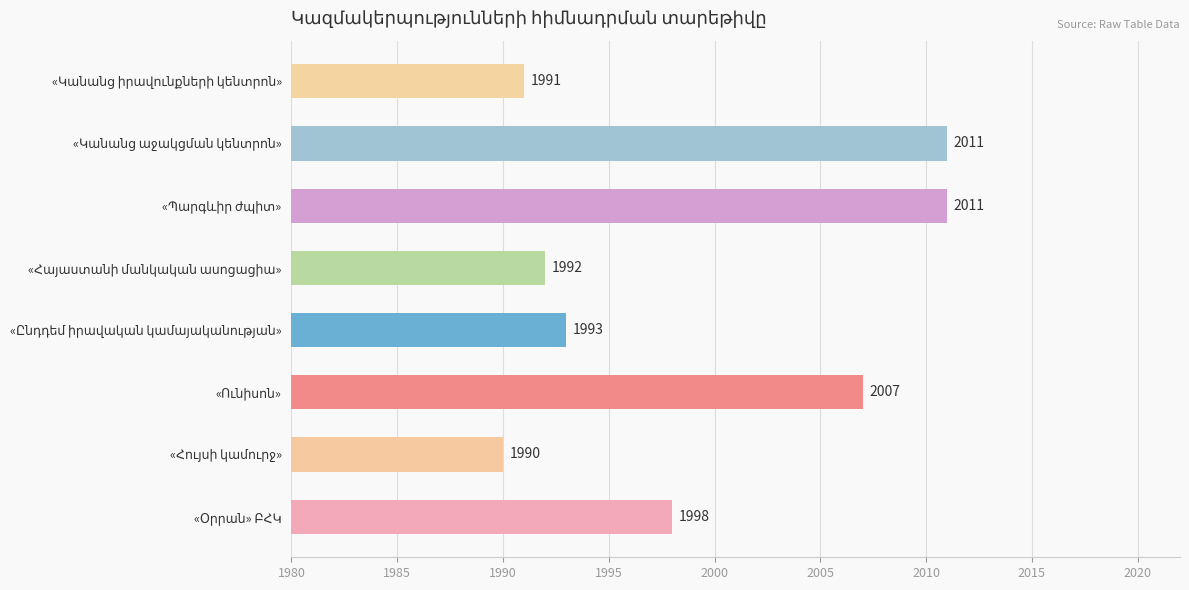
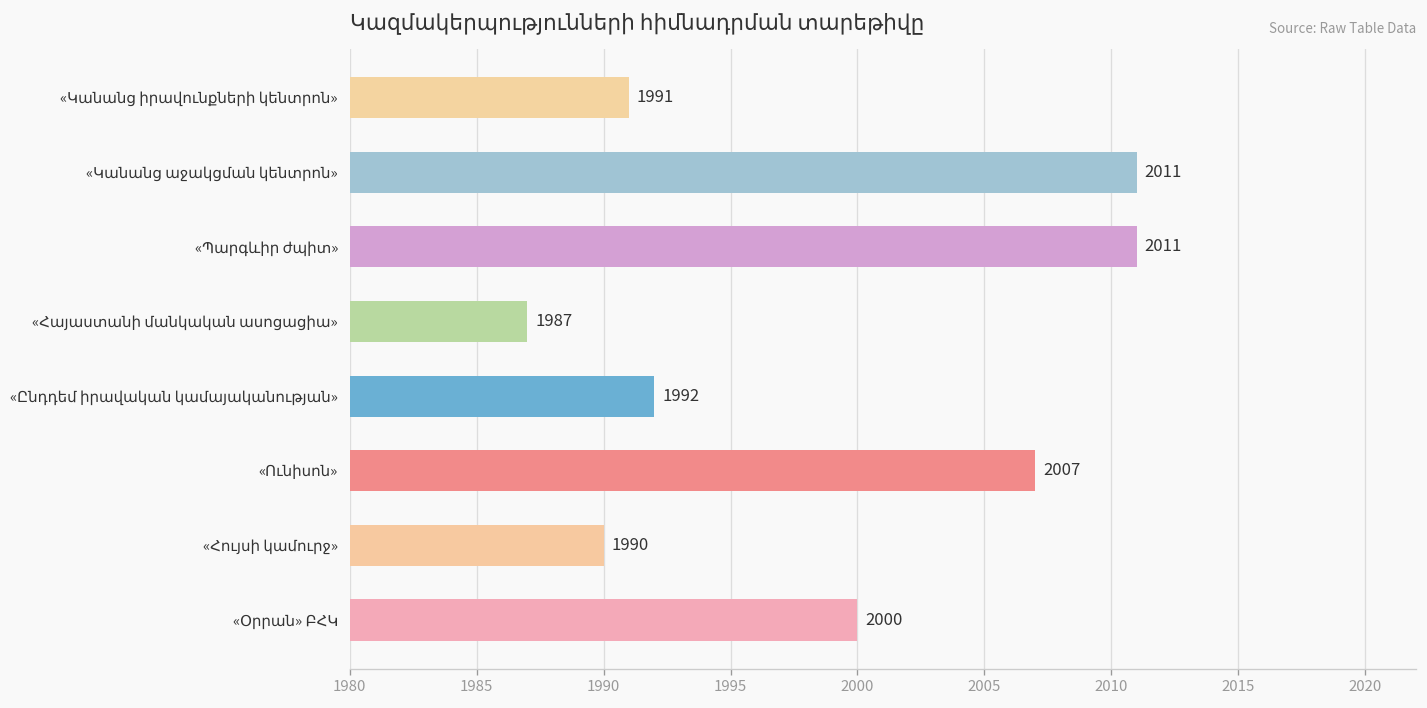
  {
    "«Կանանց իրավունքների կենտրոն»": 1991,
    "«Կանանց աջակցման կենտրոն»": 2011,
    "«Պարգևիր ժպիտ»": 2011,
-   "«Հայաստանի մանկական ասոցացիա»": 1992,
-   "«Ընդդեմ իրավական կամայականության»": 1993,
+   "«Հայաստանի մանկական ասոցացիա»": 1987,
+   "«Ընդդեմ իրավական կամայականության»": 1992,
    "«Ունիսոն»": 2007,
    "«Հույսի կամուրջ»": 1990,
-   "«Օրրան» ԲՀԿ": 1998
+   "«Օրրան» ԲՀԿ": 2000
  }
